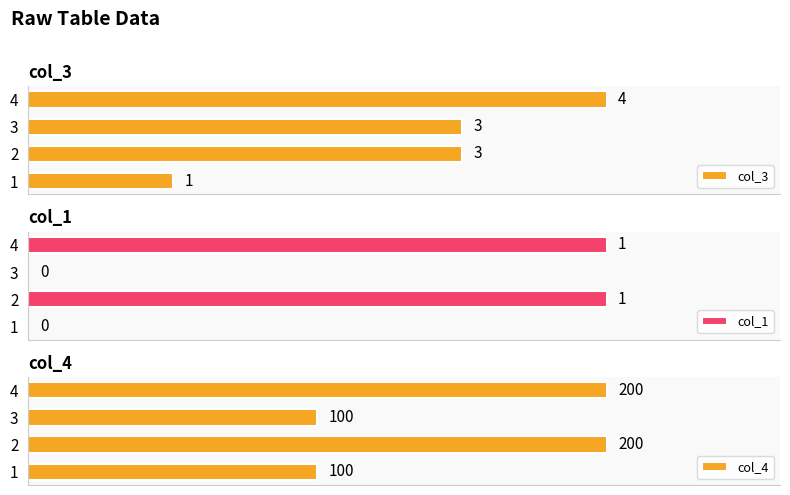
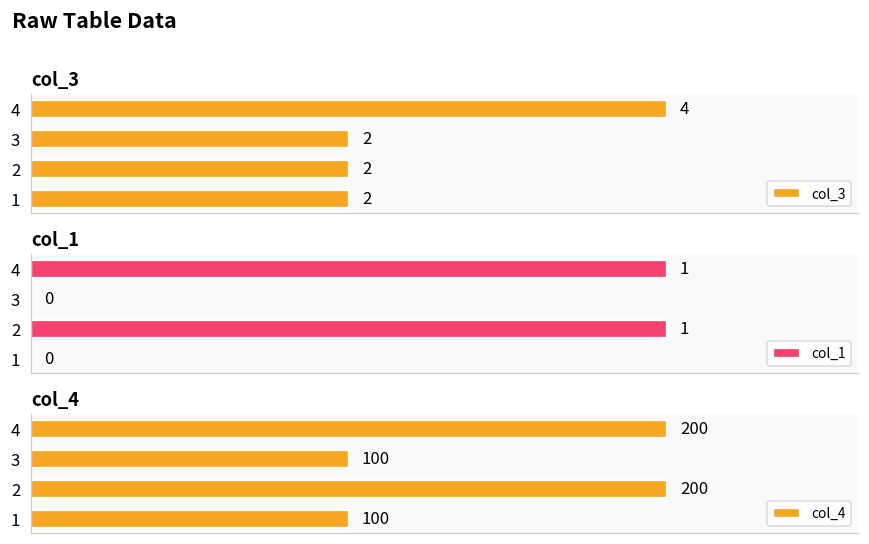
  {
    "col_3": {
      "4": 4,
-     "3": 3,
-     "2": 3,
-     "1": 1
+     "3": 2,
+     "2": 2,
+     "1": 2
    },
    "col_1": {
      "4": 1,
      "3": 0,
      "2": 1,
      "1": 0
    },
    "col_4": {
      "4": 200,
      "3": 100,
      "2": 200,
      "1": 100
    }
  }
